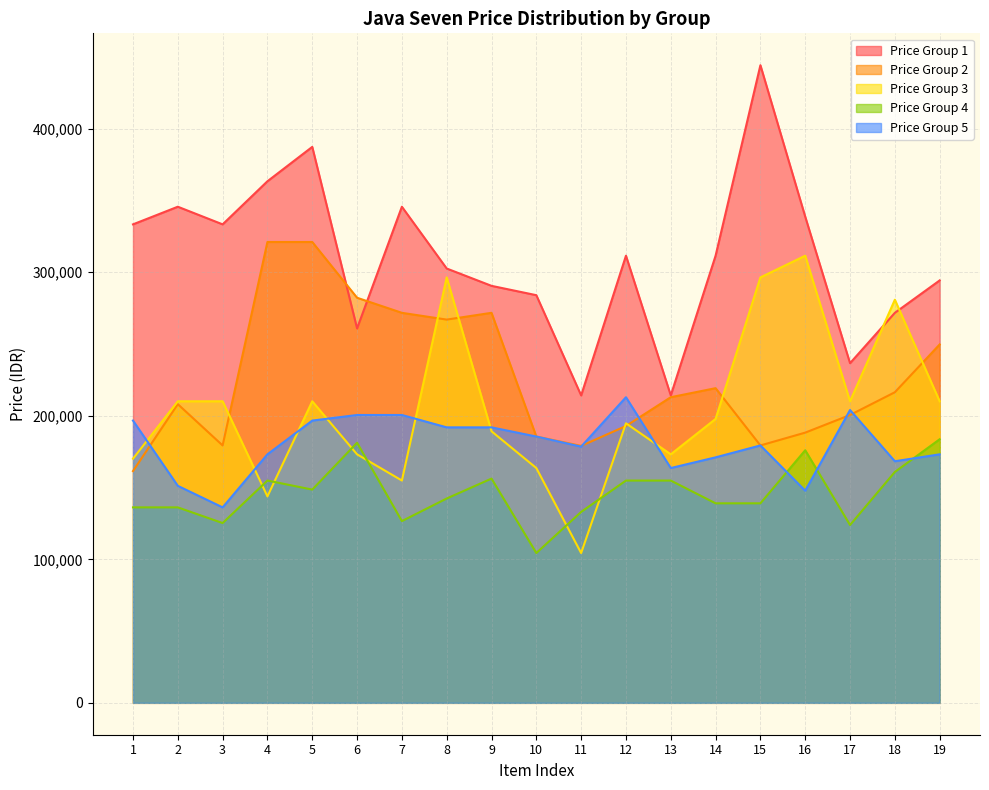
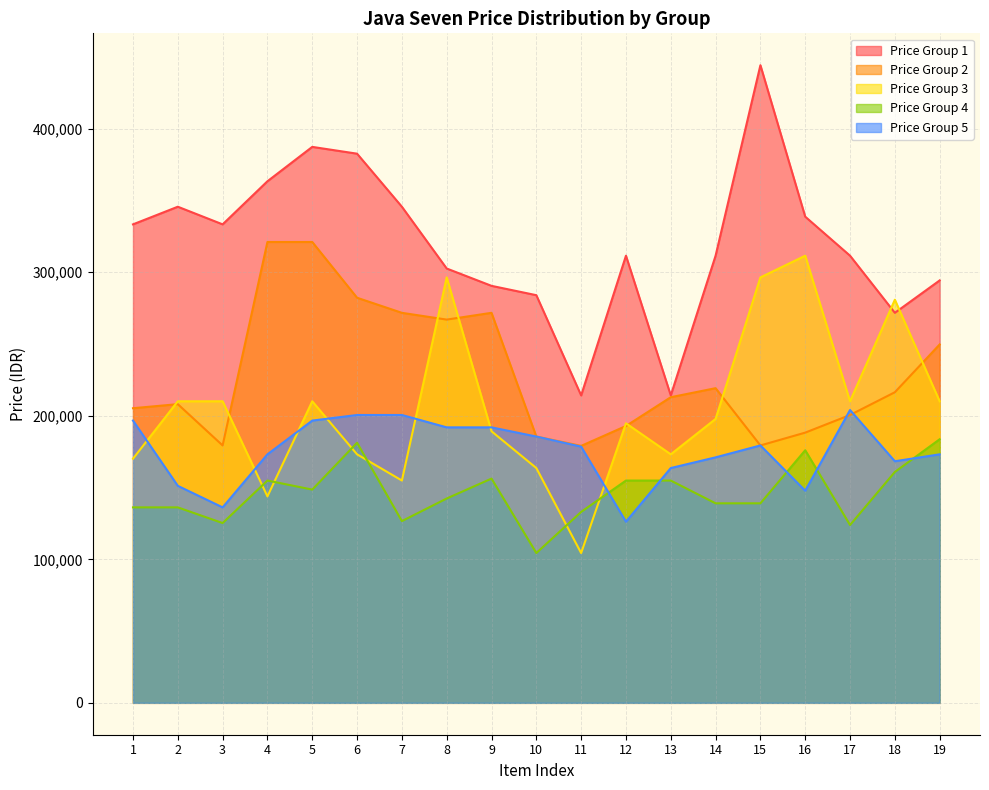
  {
    "Price Group 1": {
      "1": "333,000",
      "2": "346,000",
      "3": "333,000",
      "4": "363,000",
      "5": "387,000",
-     "6": "261,000",
+     "6": "383,000",
      "7": "346,000",
      "8": "303,000",
      "9": "291,000",
      "10": "284,000",
      "11": "214,000",
      "12": "312,000",
      "14": "312,000",
      "15": "444,000",
      "16": "339,000",
-     "17": "237,000",
+     "17": "312,000",
      "18": "272,000",
      "19": "294,000"
    },
    "Price Group 2": {
-     "1": "161,000",
+     "1": "205,000",
      "2": "208,000",
      "3": "179,000",
      "4": "321,000",
      "5": "321,000",
      "6": "282,000",
      "7": "272,000",
      "8": "267,000",
      "9": "272,000",
      "12": "193,000",
      "14": "219,000",
      "16": "188,000",
      "17": "201,000",
      "18": "216,000",
      "19": "250,000"
    },
    "Price Group 3": {
      "1": "170,000",
      "2": "210,000",
      "3": "210,000",
      "4": "144,000",
      "5": "210,000",
      "6": "173,000",
      "7": "155,000",
      "8": "296,000",
      "9": "189,000",
      "10": "164,000",
      "11": "104,000",
      "12": "195,000",
      "13": "173,000",
      "14": "198,000",
      "15": "296,000",
      "16": "312,000",
      "17": "210,000",
      "18": "281,000",
      "19": "210,000"
    },
    "Price Group 4": {
      "1": "136,000",
      "2": "136,000",
      "3": "125,000",
      "4": "155,000",
      "5": "149,000",
      "6": "181,000",
      "7": "127,000",
      "8": "142,000",
      "9": "156,000",
      "10": "104,000",
      "11": "133,000",
      "12": "155,000",
      "13": "155,000",
      "14": "139,000",
      "15": "139,000",
      "16": "176,000",
      "17": "124,000",
      "18": "161,000",
      "19": "184,000"
    },
    "Price Group 5": {
      "1": "197,000",
      "2": "151,000",
      "3": "136,000",
      "4": "173,000",
      "5": "197,000",
      "6": "201,000",
      "7": "201,000",
      "8": "192,000",
      "9": "192,000",
-     "12": "213,000",
+     "12": "126,000",
      "13": "164,000",
      "14": "171,000",
      "16": "148,000",
      "17": "204,000",
      "18": "168,000",
      "19": "173,000"
    }
  }
